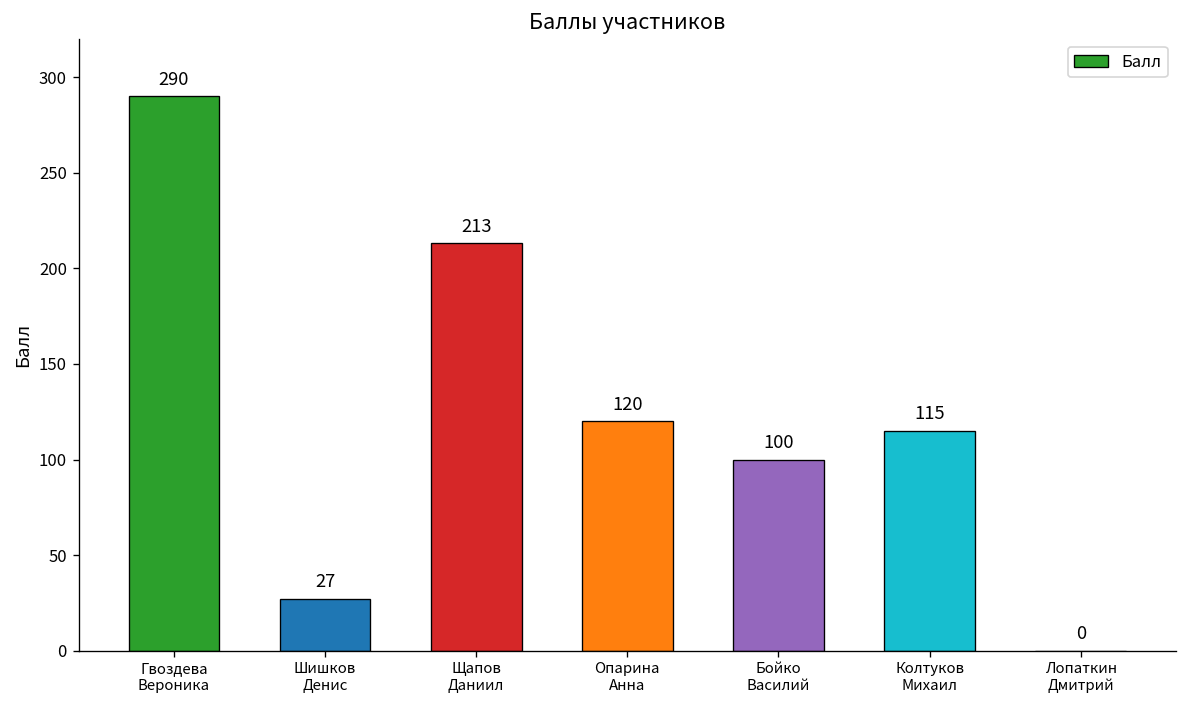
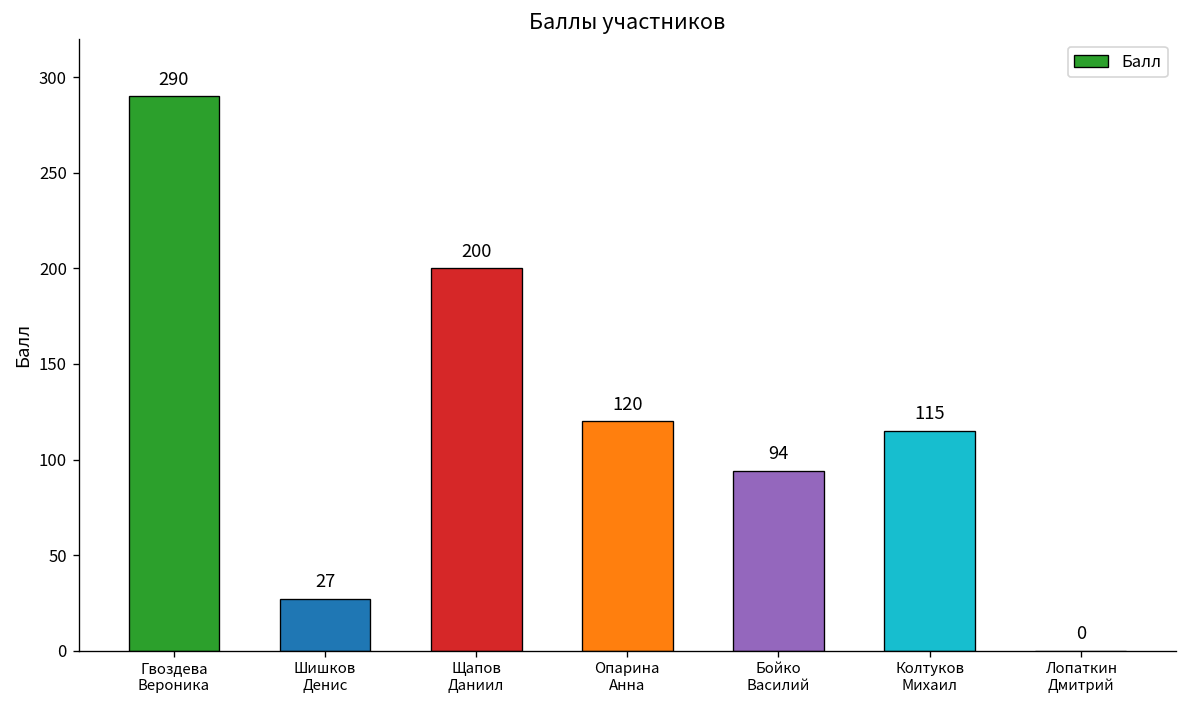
  {
    "Гвоздева Вероника": 290,
    "Шишков Денис": 27,
-   "Щапов Даниил": 213,
+   "Щапов Даниил": 200,
    "Опарина Анна": 120,
-   "Бойко Василий": 100,
+   "Бойко Василий": 94,
    "Колтуков Михаил": 115,
    "Лопаткин Дмитрий": 0
  }
